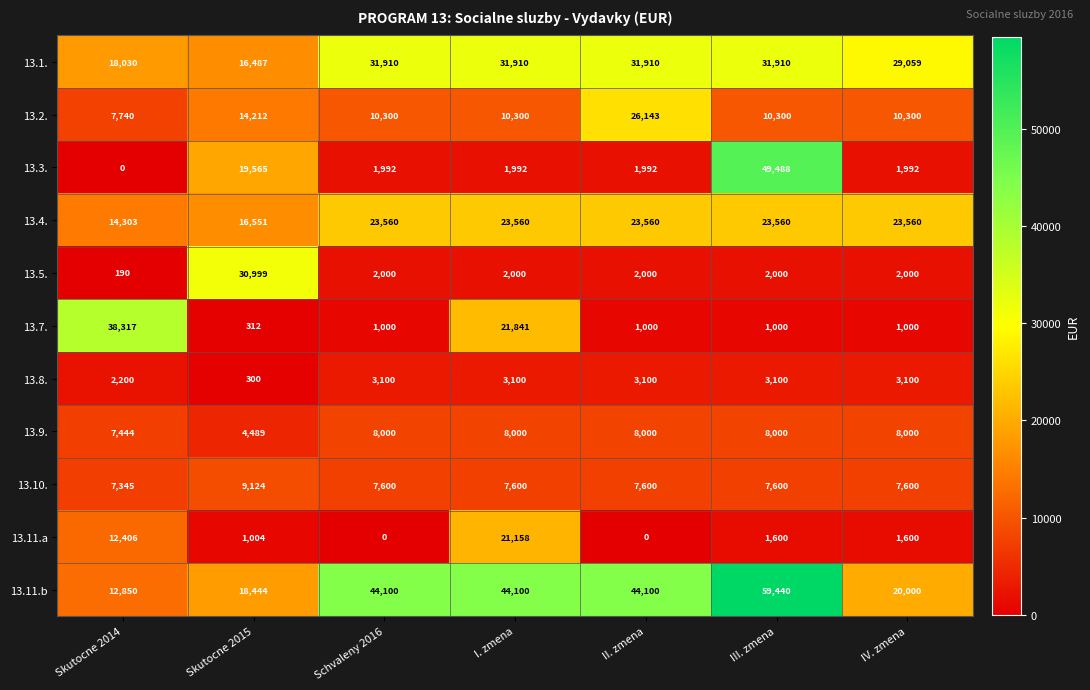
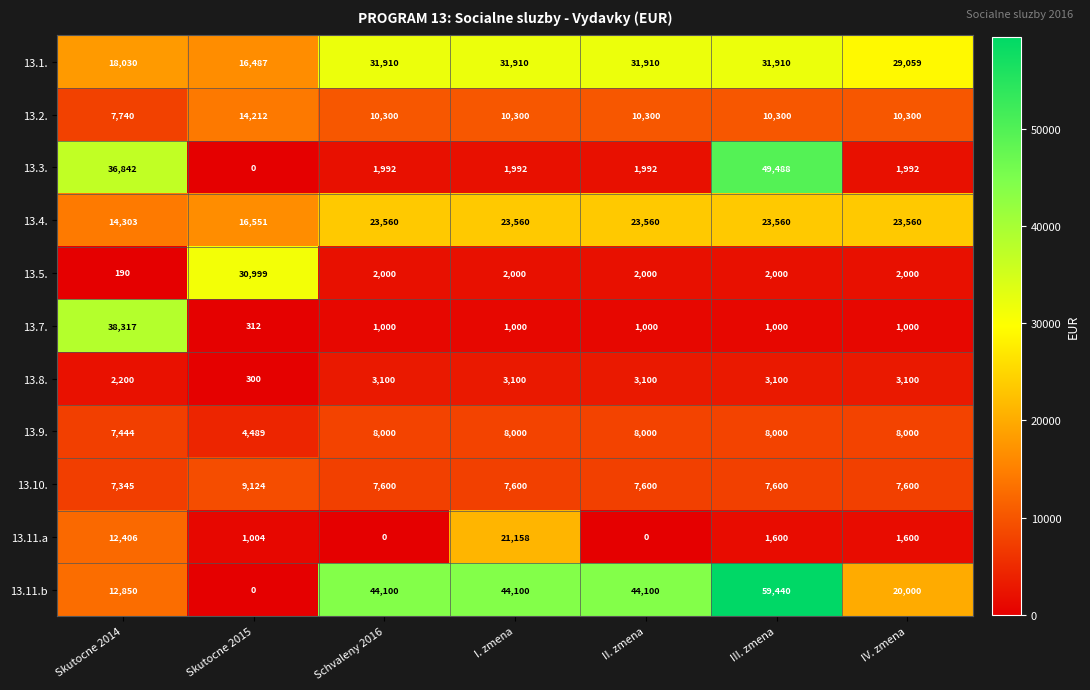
  {
    "13.1.": {
      "Skutocne 2014": "18,030",
      "Skutocne 2015": "16,487",
      "Schvaleny 2016": "31,910",
      "I. zmena": "31,910",
      "II. zmena": "31,910",
      "III. zmena": "31,910",
      "IV. zmena": "29,059"
    },
    "13.2.": {
      "Skutocne 2014": "7,740",
      "Skutocne 2015": "14,212",
      "Schvaleny 2016": "10,300",
      "I. zmena": "10,300",
-     "II. zmena": "26,143",
+     "II. zmena": "10,300",
      "III. zmena": "10,300",
      "IV. zmena": "10,300"
    },
    "13.3.": {
-     "Skutocne 2014": "0",
-     "Skutocne 2015": "19,565",
+     "Skutocne 2014": "36,842",
+     "Skutocne 2015": "0",
      "Schvaleny 2016": "1,992",
      "I. zmena": "1,992",
      "II. zmena": "1,992",
      "III. zmena": "49,488",
      "IV. zmena": "1,992"
    },
    "13.4.": {
      "Skutocne 2014": "14,303",
      "Skutocne 2015": "16,551",
      "Schvaleny 2016": "23,560",
      "I. zmena": "23,560",
      "II. zmena": "23,560",
      "III. zmena": "23,560",
      "IV. zmena": "23,560"
    },
    "13.5.": {
      "Skutocne 2014": "190",
      "Skutocne 2015": "30,999",
      "Schvaleny 2016": "2,000",
      "I. zmena": "2,000",
      "II. zmena": "2,000",
      "III. zmena": "2,000",
      "IV. zmena": "2,000"
    },
    "13.7.": {
      "Skutocne 2014": "38,317",
      "Skutocne 2015": "312",
      "Schvaleny 2016": "1,000",
-     "I. zmena": "21,841",
+     "I. zmena": "1,000",
      "II. zmena": "1,000",
      "III. zmena": "1,000",
      "IV. zmena": "1,000"
    },
    "13.8.": {
      "Skutocne 2014": "2,200",
      "Skutocne 2015": "300",
      "Schvaleny 2016": "3,100",
      "I. zmena": "3,100",
      "II. zmena": "3,100",
      "III. zmena": "3,100",
      "IV. zmena": "3,100"
    },
    "13.9.": {
      "Skutocne 2014": "7,444",
      "Skutocne 2015": "4,489",
      "Schvaleny 2016": "8,000",
      "I. zmena": "8,000",
      "II. zmena": "8,000",
      "III. zmena": "8,000",
      "IV. zmena": "8,000"
    },
    "13.10.": {
      "Skutocne 2014": "7,345",
      "Skutocne 2015": "9,124",
      "Schvaleny 2016": "7,600",
      "I. zmena": "7,600",
      "II. zmena": "7,600",
      "III. zmena": "7,600",
      "IV. zmena": "7,600"
    },
    "13.11.a": {
      "Skutocne 2014": "12,406",
      "Skutocne 2015": "1,004",
      "Schvaleny 2016": "0",
      "I. zmena": "21,158",
      "II. zmena": "0",
      "III. zmena": "1,600",
      "IV. zmena": "1,600"
    },
    "13.11.b": {
      "Skutocne 2014": "12,850",
-     "Skutocne 2015": "18,444",
+     "Skutocne 2015": "0",
      "Schvaleny 2016": "44,100",
      "I. zmena": "44,100",
      "II. zmena": "44,100",
      "III. zmena": "59,440",
      "IV. zmena": "20,000"
    }
  }
